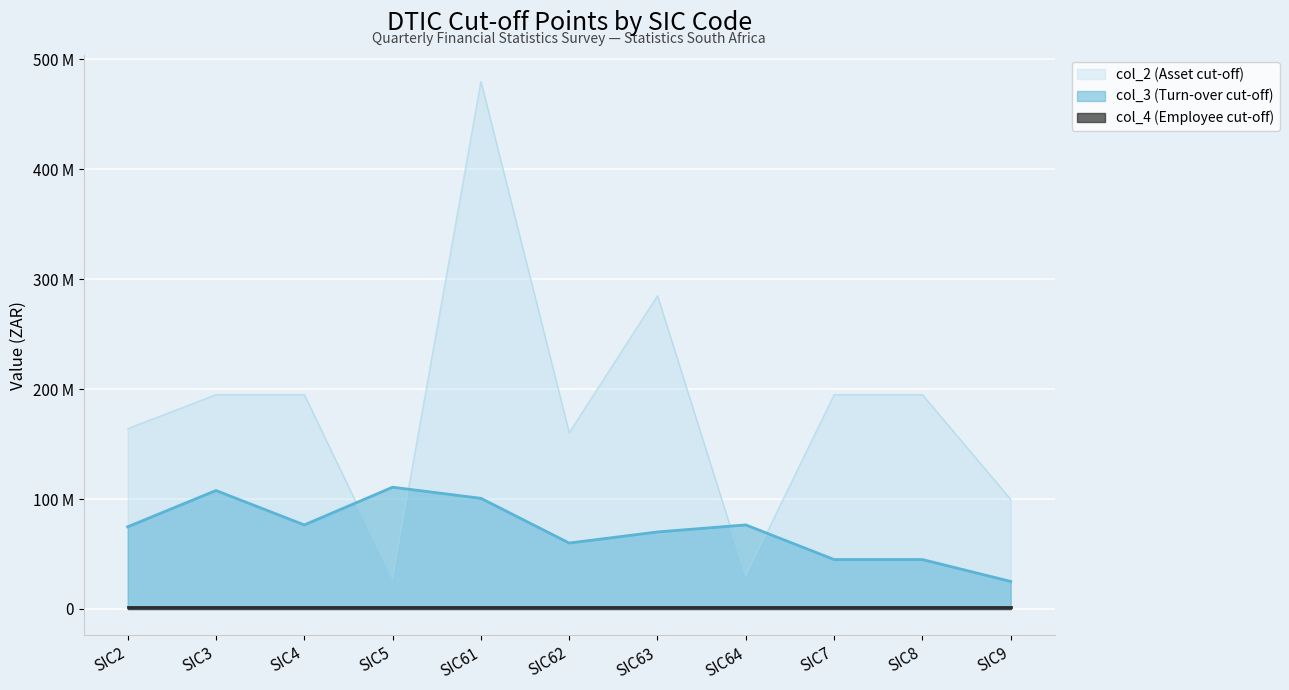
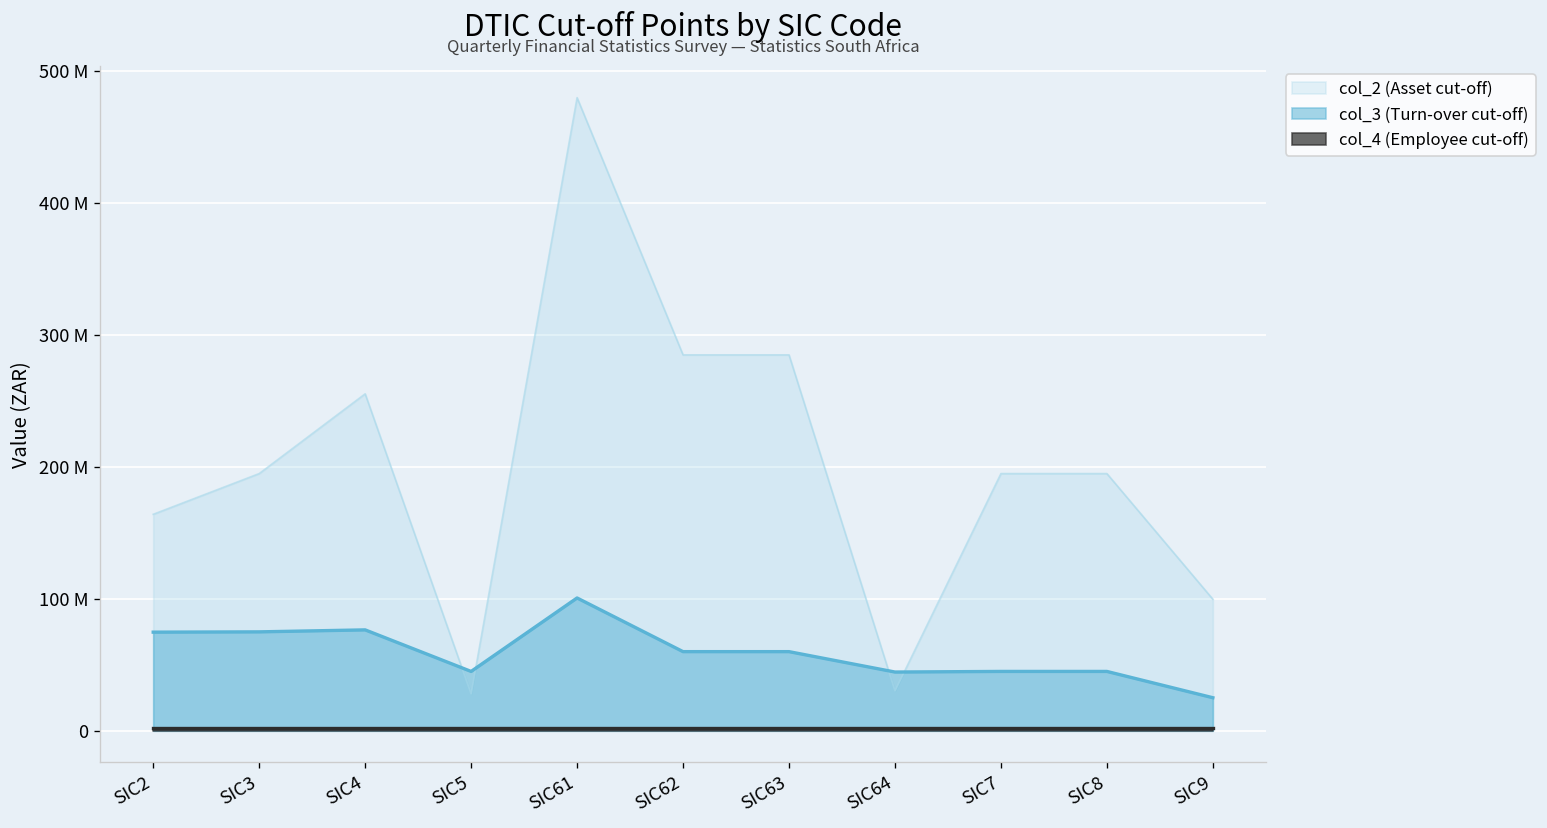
  {
    "col_2 (Asset cut-off)": {
      "SIC2": 164000000,
      "SIC3": 195000000,
-     "SIC4": 195000000,
+     "SIC4": 255000000,
      "SIC5": 28000000,
      "SIC61": 480000000,
-     "SIC62": 160000000,
+     "SIC62": 285000000,
      "SIC63": 285000000,
      "SIC64": 30000000,
      "SIC7": 195000000,
      "SIC8": 195000000,
      "SIC9": 100000000
    },
    "col_3 (Turn­over cut-off)": {
      "SIC2": 75000000,
-     "SIC3": 108000000,
+     "SIC3": 75000000,
      "SIC4": 77000000,
-     "SIC5": 111000000,
+     "SIC5": 45000000,
      "SIC61": 101000000,
      "SIC62": 60000000,
-     "SIC63": 70000000,
-     "SIC64": 77000000,
+     "SIC63": 60000000,
+     "SIC64": 45000000,
      "SIC7": 45000000,
      "SIC8": 45000000,
      "SIC9": 25000000
    },
    "col_4 (Employee cut-off)": {
      "SIC2": 2000000,
      "SIC3": 2000000,
      "SIC4": 2000000,
      "SIC5": 2000000,
      "SIC61": 2000000,
      "SIC62": 2000000,
      "SIC63": 2000000,
      "SIC64": 2000000,
      "SIC7": 2000000,
      "SIC8": 2000000,
      "SIC9": 2000000
    }
  }
